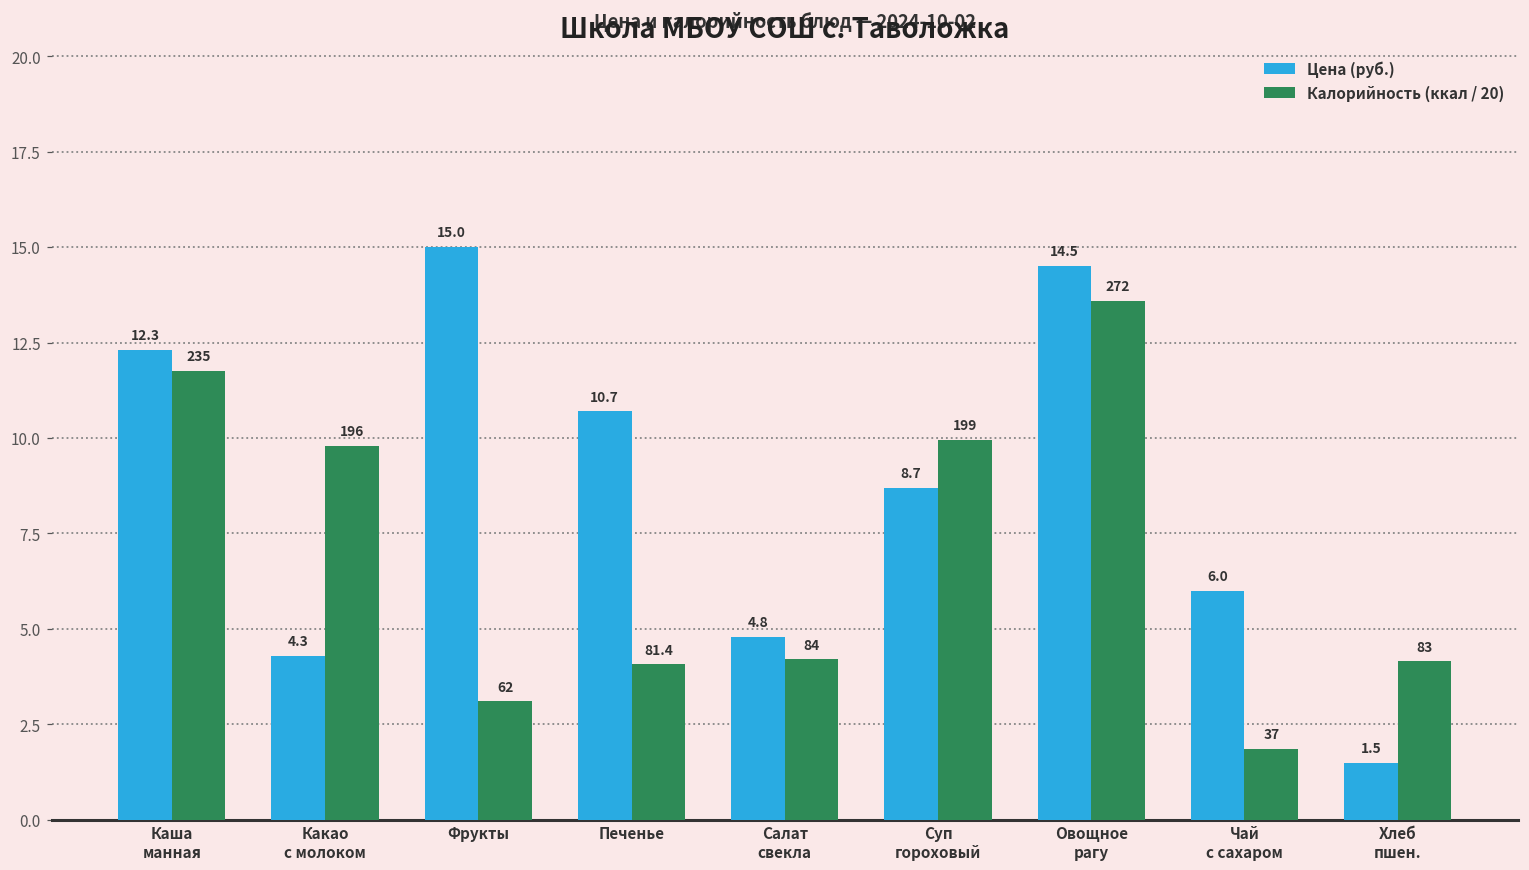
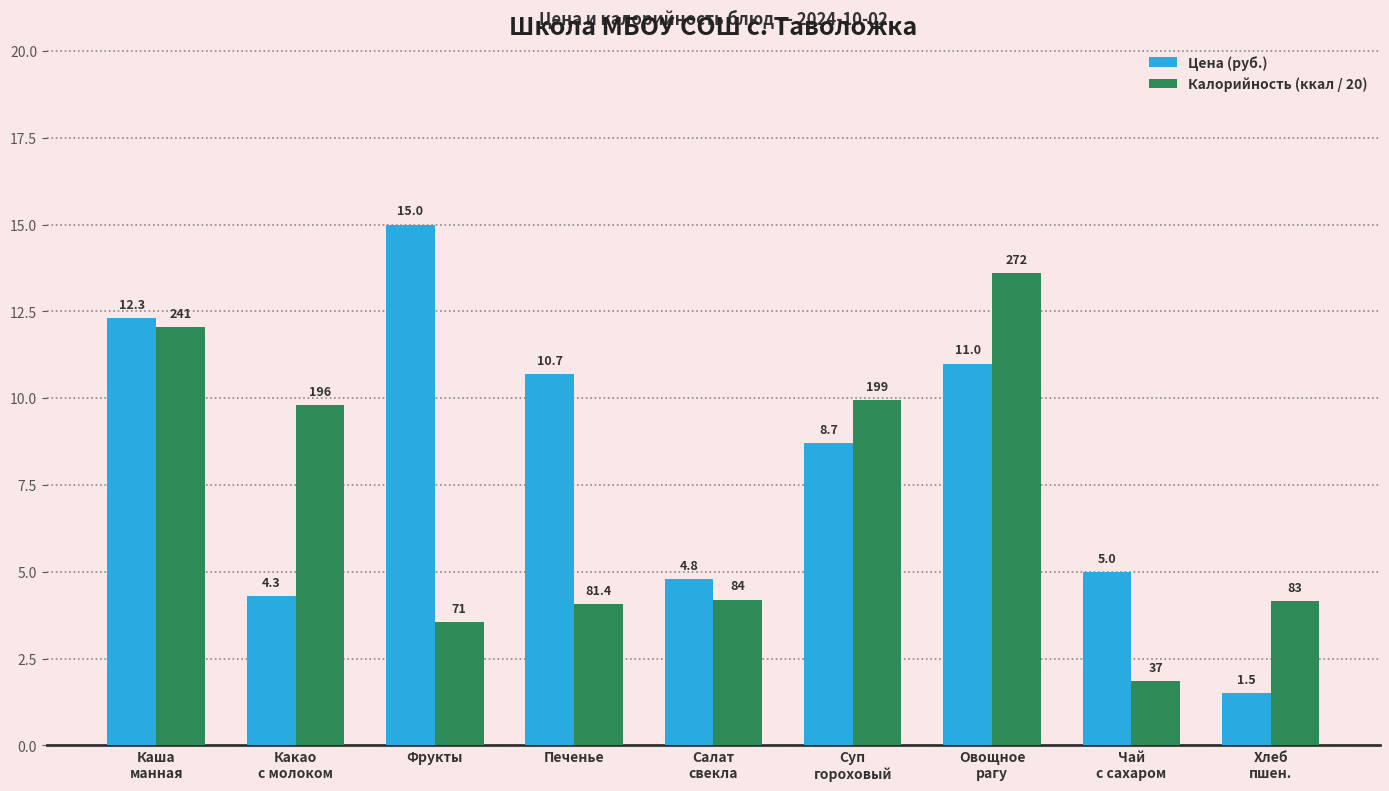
  {
    "Цена (руб.)": {
      "Каша манная": 12.3,
      "Какао с молоком": 4.3,
      "Фрукты": 15.0,
      "Печенье": 10.7,
      "Салат свекла": 4.8,
      "Суп гороховый": 8.7,
-     "Овощное рагу": 14.5,
-     "Чай с сахаром": 6.0,
+     "Овощное рагу": 11.0,
+     "Чай с сахаром": 5.0,
      "Хлеб пшен.": 1.5
    },
    "Калорийность (ккал / 20)": {
-     "Каша манная": 235,
-     "Фрукты": 62
+     "Каша манная": 241,
+     "Фрукты": 71
    }
  }
